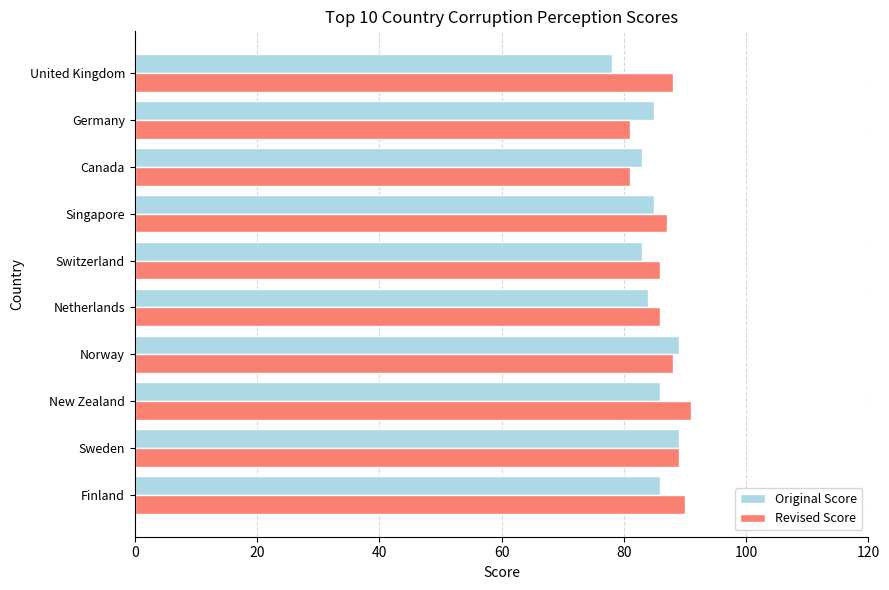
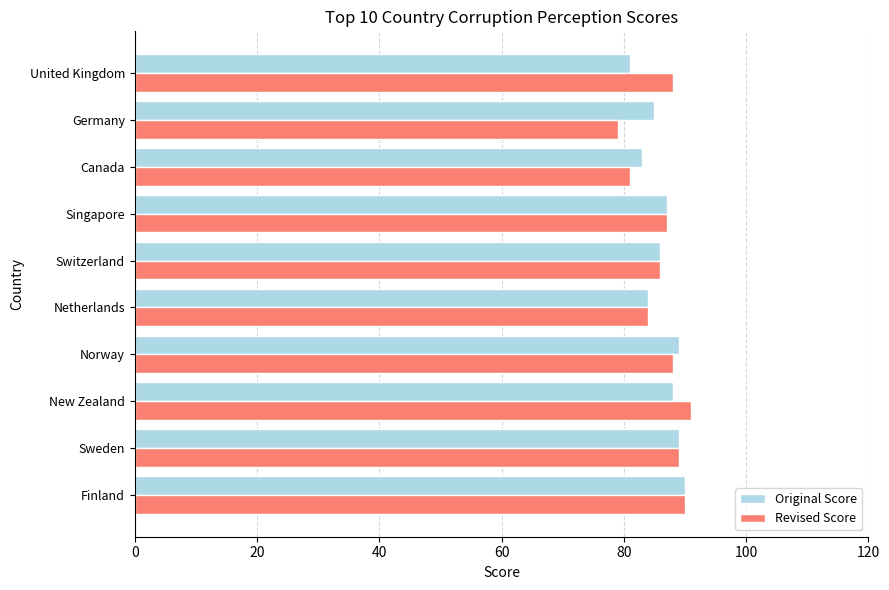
  {
    "Original Score": {
-     "United Kingdom": 78,
+     "United Kingdom": 81,
      "Germany": 85,
      "Canada": 83,
-     "Singapore": 85,
-     "Switzerland": 83,
+     "Singapore": 87,
+     "Switzerland": 86,
      "Netherlands": 84,
      "Norway": 89,
-     "New Zealand": 86,
+     "New Zealand": 88,
      "Sweden": 89,
-     "Finland": 86
+     "Finland": 90
    },
    "Revised Score": {
      "United Kingdom": 88,
-     "Germany": 81,
+     "Germany": 79,
      "Canada": 81,
      "Singapore": 87,
      "Switzerland": 86,
-     "Netherlands": 86,
+     "Netherlands": 84,
      "Norway": 88,
      "New Zealand": 91,
      "Sweden": 89,
      "Finland": 90
    }
  }
